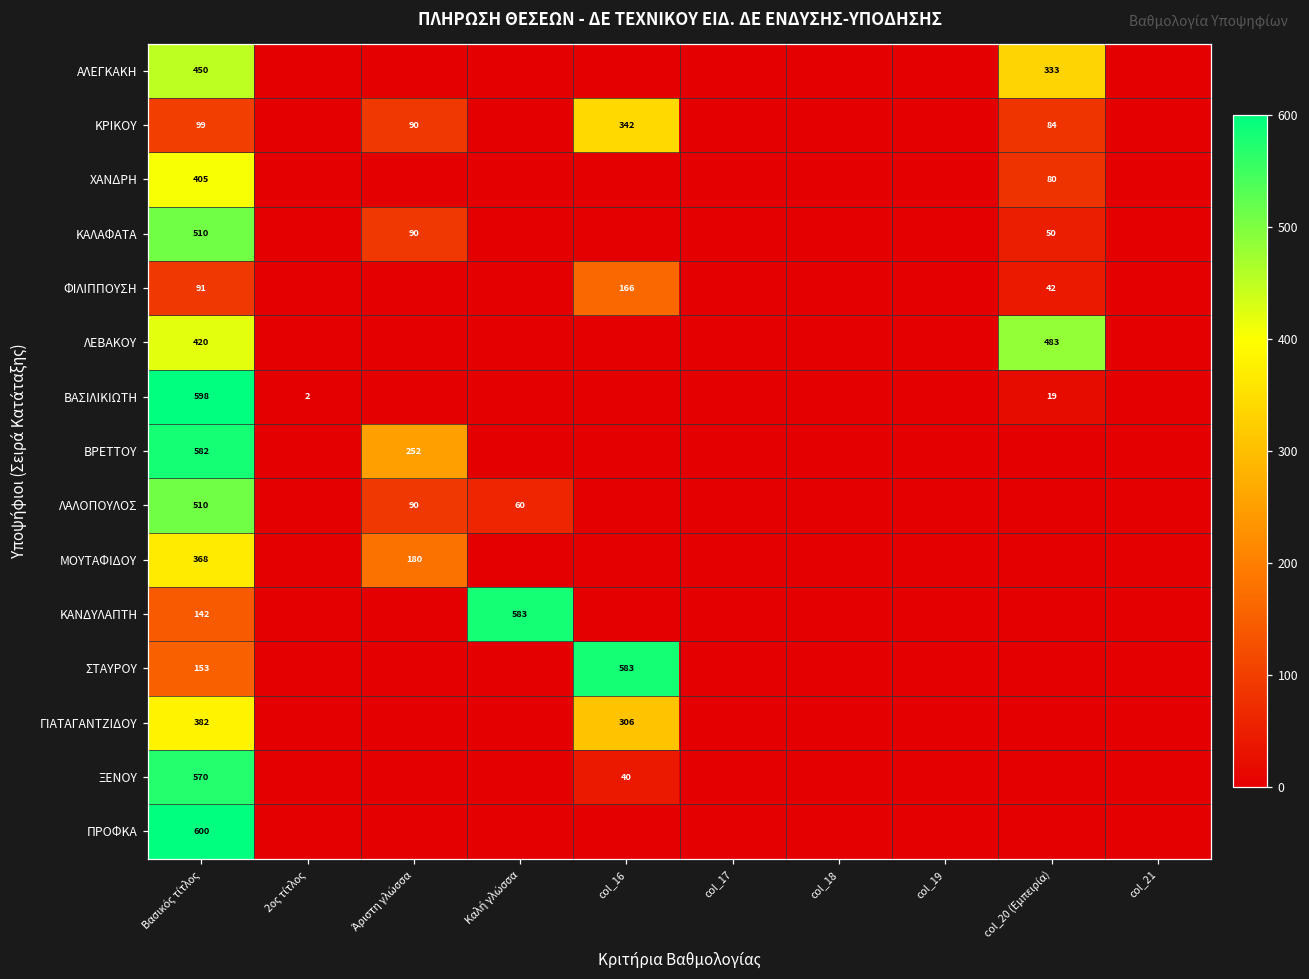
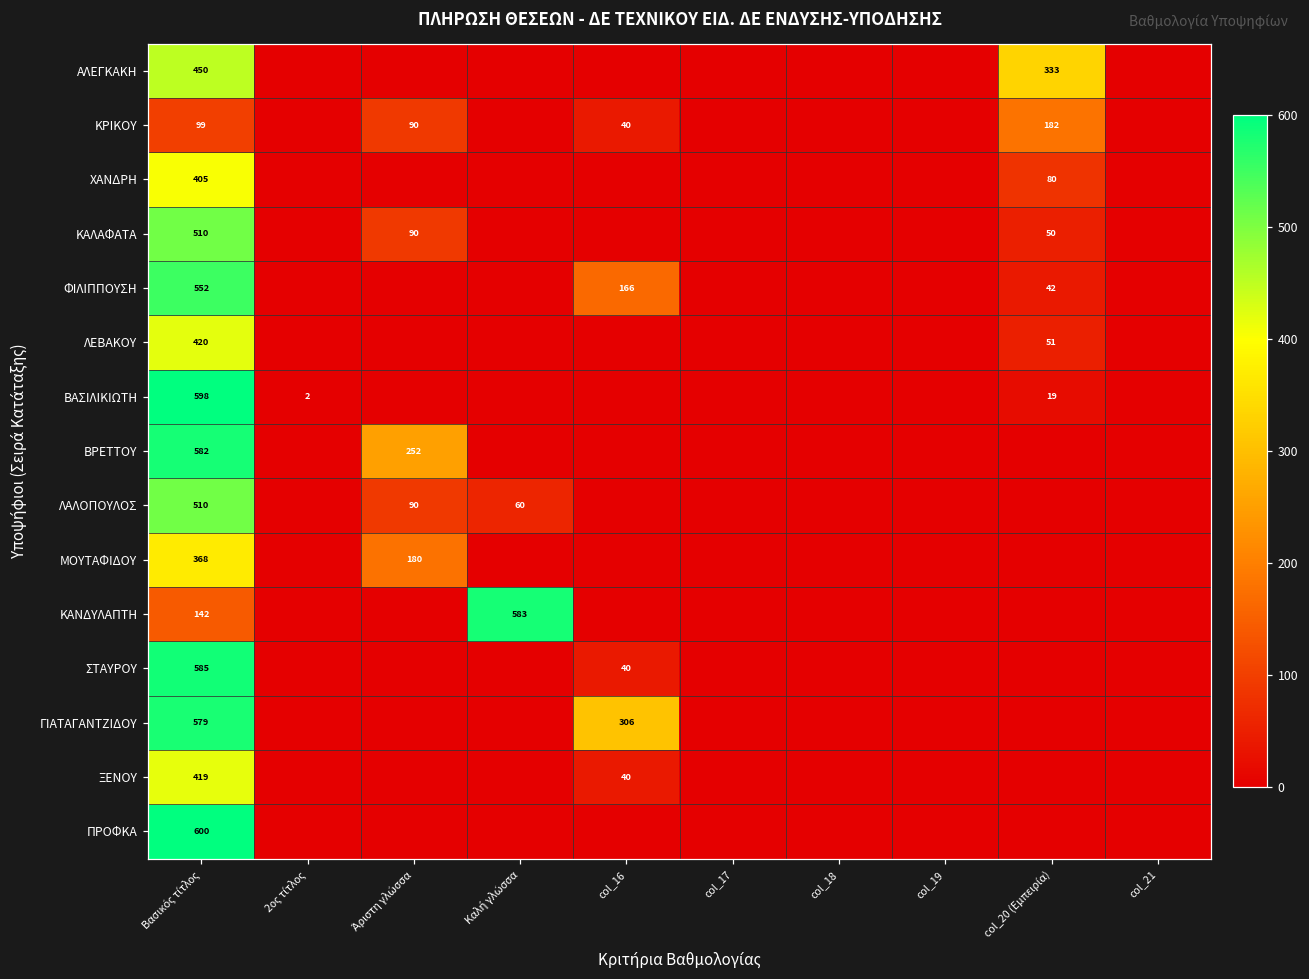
  {
    "ΑΛΕΓΚΑΚΗ": {
      "Βασικός τίτλος": 450,
      "col_20 (Εμπειρία)": 333
    },
    "ΚΡΙΚΟΥ": {
      "Βασικός τίτλος": 99,
      "Άριστη γλώσσα": 90,
-     "col_16": 342,
-     "col_20 (Εμπειρία)": 84
+     "col_16": 40,
+     "col_20 (Εμπειρία)": 182
    },
    "ΧΑΝΔΡΗ": {
      "Βασικός τίτλος": 405,
      "col_20 (Εμπειρία)": 80
    },
    "ΚΑΛΑΦΑΤΑ": {
      "Βασικός τίτλος": 510,
      "Άριστη γλώσσα": 90,
      "col_20 (Εμπειρία)": 50
    },
    "ΦΙΛΙΠΠΟΥΣΗ": {
-     "Βασικός τίτλος": 91,
+     "Βασικός τίτλος": 552,
      "col_16": 166,
      "col_20 (Εμπειρία)": 42
    },
    "ΛΕΒΑΚΟΥ": {
      "Βασικός τίτλος": 420,
-     "col_20 (Εμπειρία)": 483
+     "col_20 (Εμπειρία)": 51
    },
    "ΒΑΣΙΛΙΚΙΩΤΗ": {
      "Βασικός τίτλος": 598,
      "2ος τίτλος": 2,
      "col_20 (Εμπειρία)": 19
    },
    "ΒΡΕΤΤΟΥ": {
      "Βασικός τίτλος": 582,
      "Άριστη γλώσσα": 252
    },
    "ΛΑΛΟΠΟΥΛΟΣ": {
      "Βασικός τίτλος": 510,
      "Άριστη γλώσσα": 90,
      "Καλή γλώσσα": 60
    },
    "ΜΟΥΤΑΦΙΔΟΥ": {
      "Βασικός τίτλος": 368,
      "Άριστη γλώσσα": 180
    },
    "ΚΑΝΔΥΛΑΠΤΗ": {
      "Βασικός τίτλος": 142,
      "Καλή γλώσσα": 583
    },
    "ΣΤΑΥΡΟΥ": {
-     "Βασικός τίτλος": 153,
-     "col_16": 583
+     "Βασικός τίτλος": 585,
+     "col_16": 40
    },
    "ΓΙΑΤΑΓΑΝΤΖΙΔΟΥ": {
-     "Βασικός τίτλος": 382,
+     "Βασικός τίτλος": 579,
      "col_16": 306
    },
    "ΞΕΝΟΥ": {
-     "Βασικός τίτλος": 570,
+     "Βασικός τίτλος": 419,
      "col_16": 40
    },
    "ΠΡΟΦΚΑ": {
      "Βασικός τίτλος": 600
    }
  }
